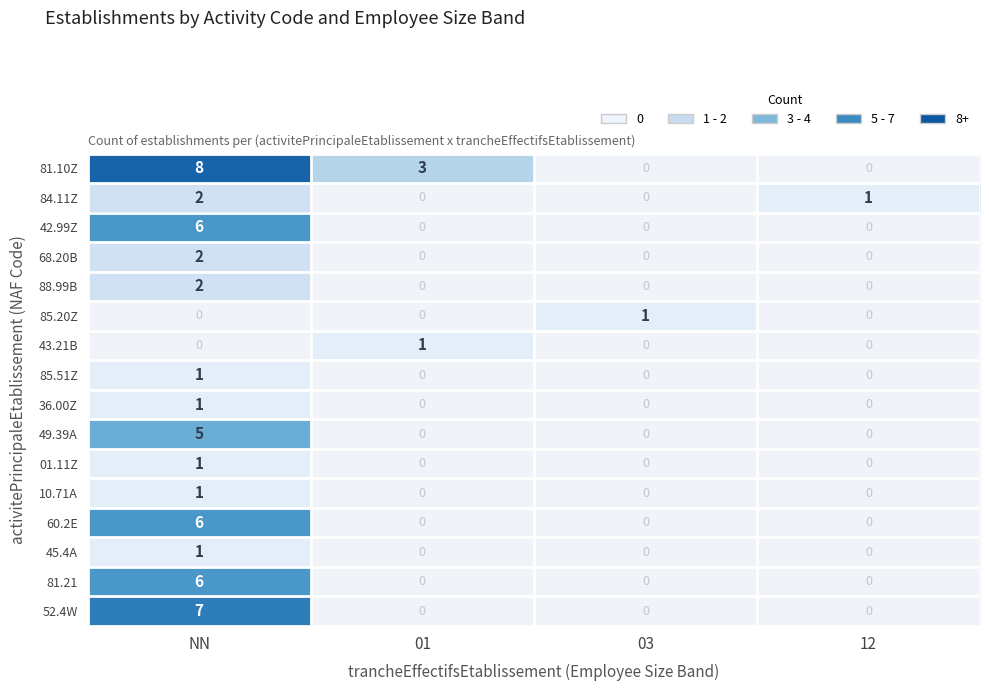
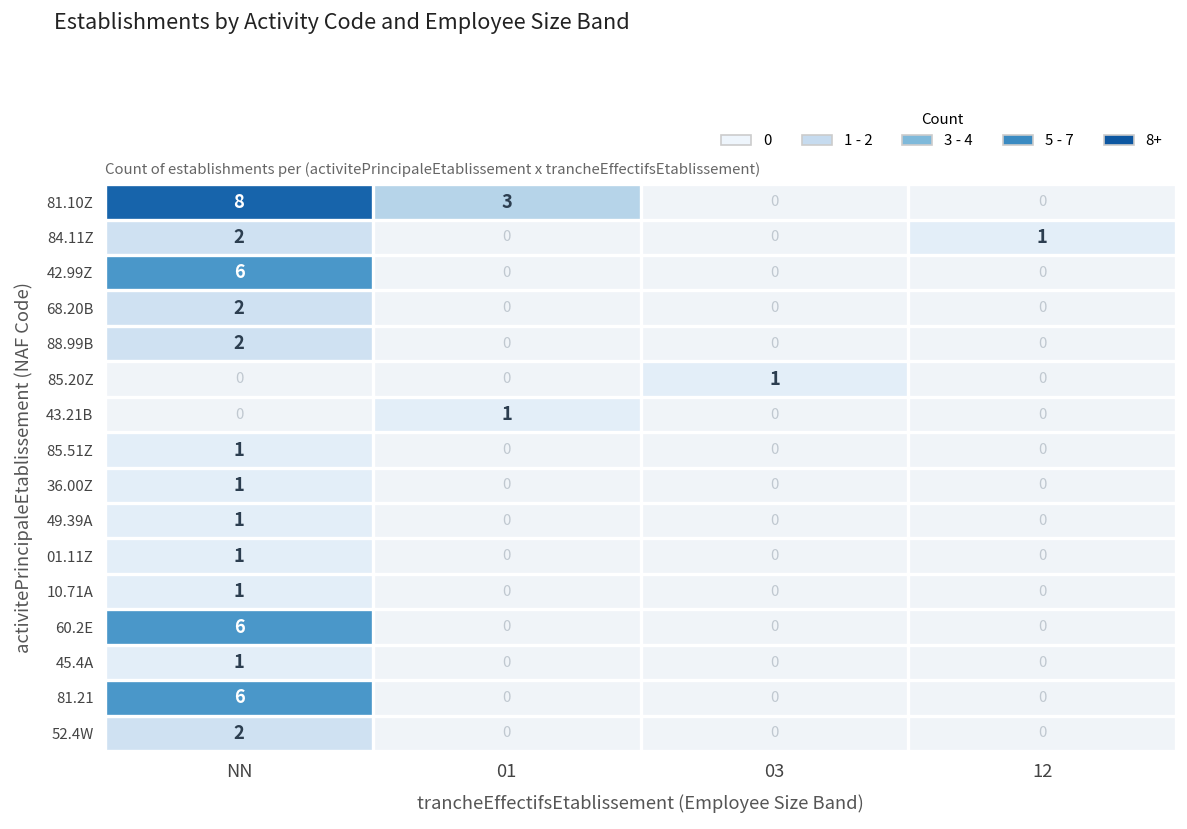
  {
    "81.10Z": {
      "NN": 8,
      "01": 3
    },
    "84.11Z": {
      "NN": 2,
      "12": 1
    },
    "42.99Z": {
      "NN": 6
    },
    "68.20B": {
      "NN": 2
    },
    "88.99B": {
      "NN": 2
    },
    "85.20Z": {
      "03": 1
    },
    "43.21B": {
      "01": 1
    },
    "85.51Z": {
      "NN": 1
    },
    "36.00Z": {
      "NN": 1
    },
    "49.39A": {
-     "NN": 5
+     "NN": 1
    },
    "01.11Z": {
      "NN": 1
    },
    "10.71A": {
      "NN": 1
    },
    "60.2E": {
      "NN": 6
    },
    "45.4A": {
      "NN": 1
    },
    "81.21": {
      "NN": 6
    },
    "52.4W": {
-     "NN": 7
+     "NN": 2
    }
  }
